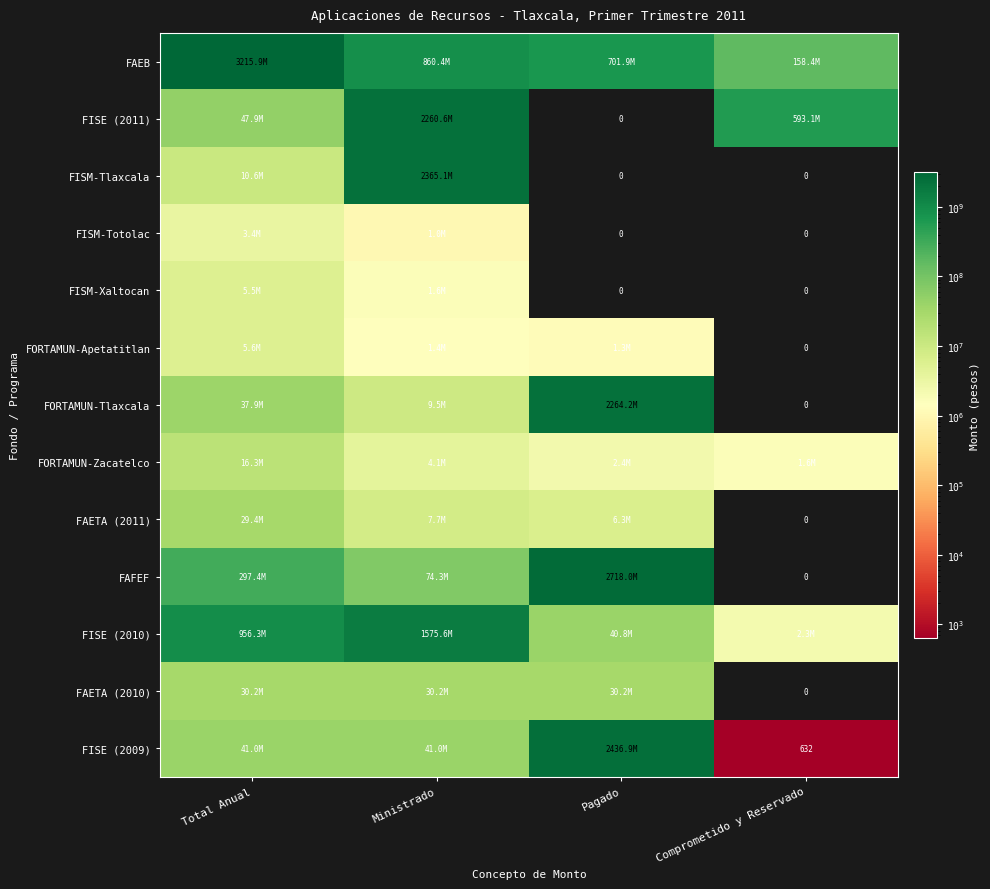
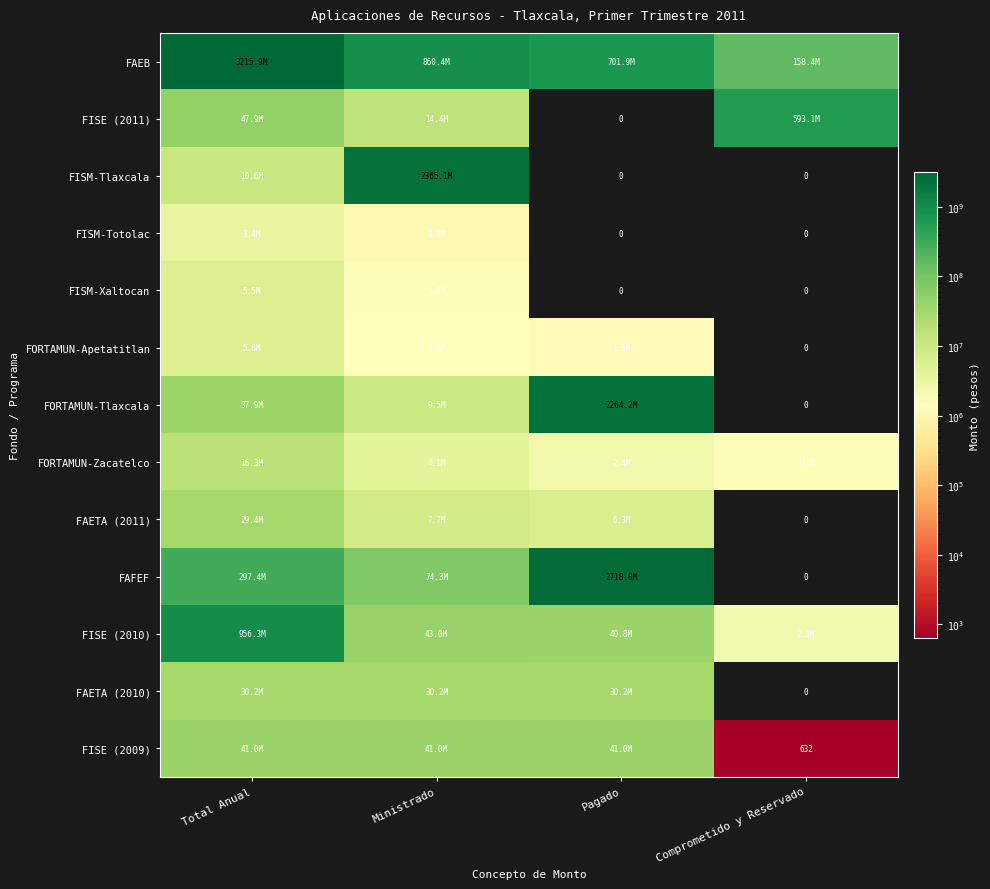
  {
    "FAEB": {
      "Total Anual": "3215.9M",
      "Ministrado": "860.4M",
      "Pagado": "701.9M",
      "Comprometido y Reservado": "158.4M"
    },
    "FISE (2011)": {
      "Total Anual": "47.9M",
-     "Ministrado": "2260.6M",
+     "Ministrado": "14.4M",
      "Pagado": "0",
      "Comprometido y Reservado": "593.1M"
    },
    "FISM-Tlaxcala": {
      "Total Anual": "10.6M",
      "Ministrado": "2365.1M",
      "Pagado": "0",
      "Comprometido y Reservado": "0"
    },
    "FISM-Totolac": {
      "Total Anual": "3.4M",
      "Ministrado": "1.0M",
      "Pagado": "0",
      "Comprometido y Reservado": "0"
    },
    "FISM-Xaltocan": {
      "Total Anual": "5.5M",
      "Ministrado": "1.6M",
      "Pagado": "0",
      "Comprometido y Reservado": "0"
    },
    "FORTAMUN-Apetatitlan": {
      "Total Anual": "5.6M",
      "Ministrado": "1.4M",
      "Pagado": "1.3M",
      "Comprometido y Reservado": "0"
    },
    "FORTAMUN-Tlaxcala": {
      "Total Anual": "37.9M",
      "Ministrado": "9.5M",
      "Pagado": "2264.2M",
      "Comprometido y Reservado": "0"
    },
    "FORTAMUN-Zacatelco": {
      "Total Anual": "16.3M",
      "Ministrado": "4.1M",
      "Pagado": "2.4M",
      "Comprometido y Reservado": "1.6M"
    },
    "FAETA (2011)": {
      "Total Anual": "29.4M",
      "Ministrado": "7.7M",
      "Pagado": "6.3M",
      "Comprometido y Reservado": "0"
    },
    "FAFEF": {
      "Total Anual": "297.4M",
      "Ministrado": "74.3M",
      "Pagado": "2718.0M",
      "Comprometido y Reservado": "0"
    },
    "FISE (2010)": {
      "Total Anual": "956.3M",
-     "Ministrado": "1575.6M",
+     "Ministrado": "43.0M",
      "Pagado": "40.8M",
      "Comprometido y Reservado": "2.3M"
    },
    "FAETA (2010)": {
      "Total Anual": "30.2M",
      "Ministrado": "30.2M",
      "Pagado": "30.2M",
      "Comprometido y Reservado": "0"
    },
    "FISE (2009)": {
      "Total Anual": "41.0M",
      "Ministrado": "41.0M",
-     "Pagado": "2436.9M",
+     "Pagado": "41.0M",
      "Comprometido y Reservado": "632"
    }
  }
